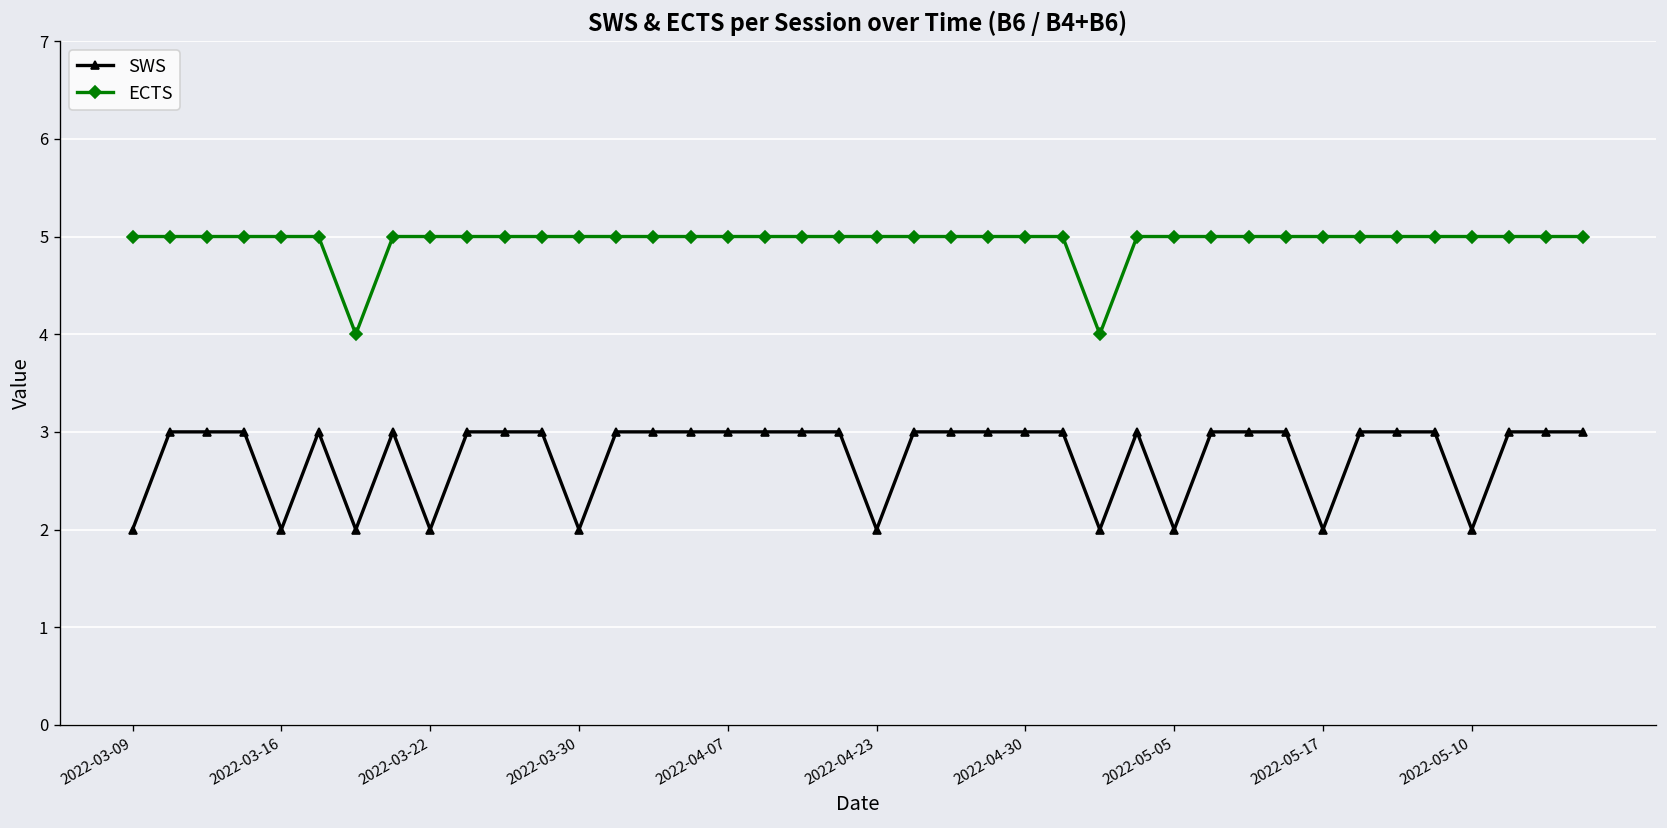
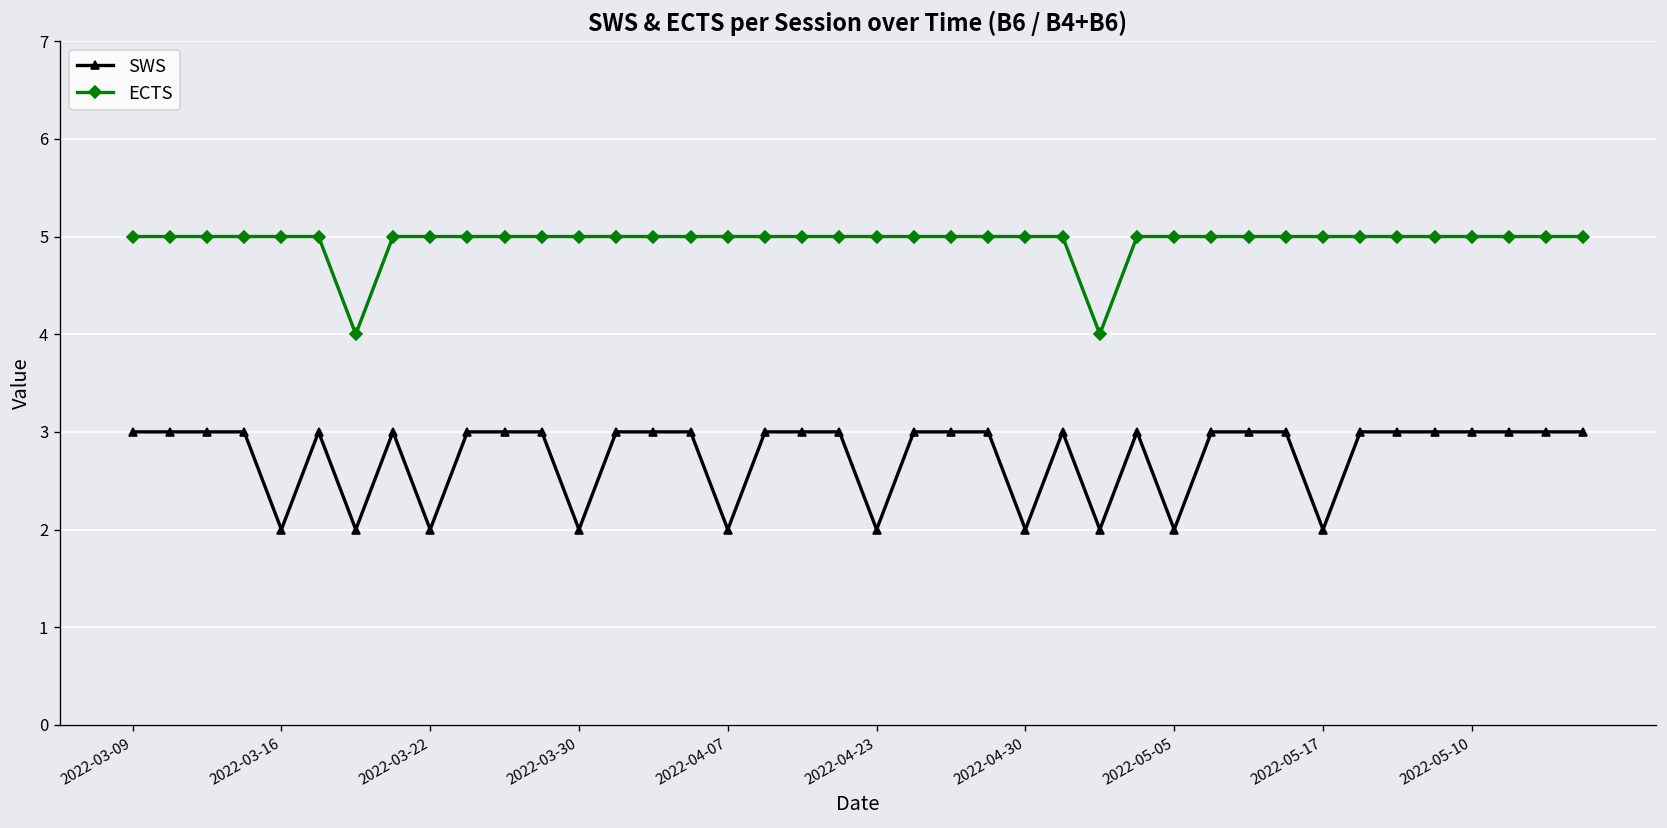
  {
    "SWS": {
-     "2022-03-09": 2,
+     "2022-03-09": 3,
      "2022-03-16": 2,
      "2022-03-22": 2,
      "2022-03-30": 2,
-     "2022-04-07": 3,
+     "2022-04-07": 2,
      "2022-04-23": 2,
-     "2022-04-30": 3,
+     "2022-04-30": 2,
      "2022-05-05": 2,
      "2022-05-17": 2,
-     "2022-05-10": 2
+     "2022-05-10": 3
    },
    "ECTS": {
      "2022-03-09": 5,
      "2022-03-16": 5,
      "2022-03-22": 5,
      "2022-03-30": 5,
      "2022-04-07": 5,
      "2022-04-23": 5,
      "2022-04-30": 5,
      "2022-05-05": 5,
      "2022-05-17": 5,
      "2022-05-10": 5
    }
  }
